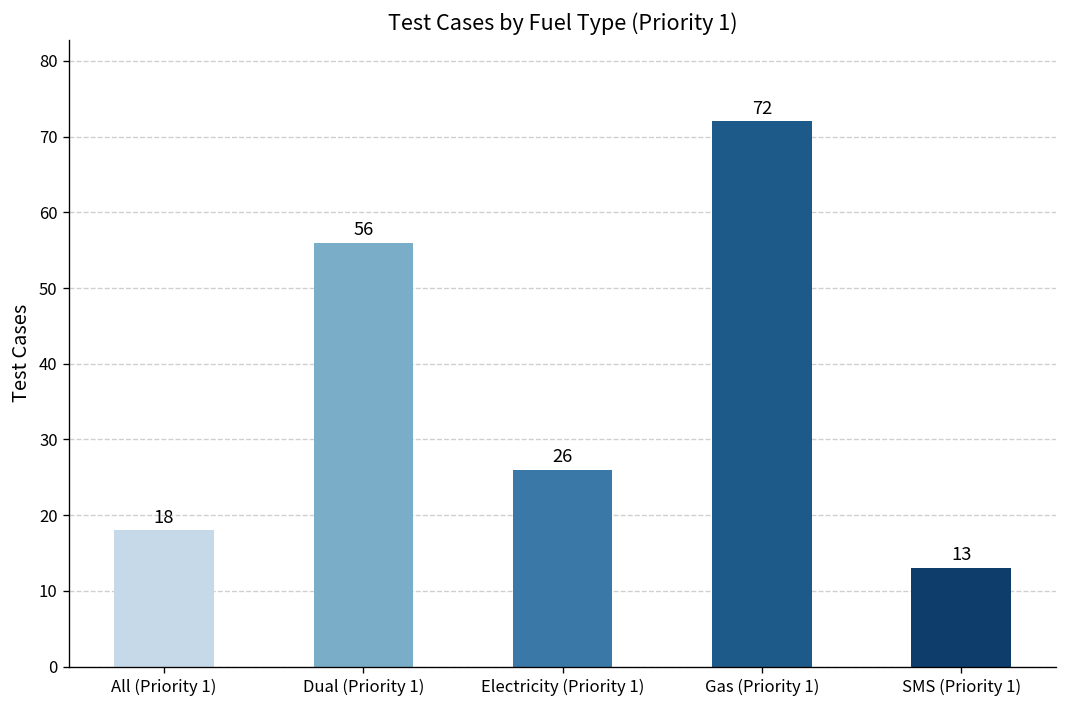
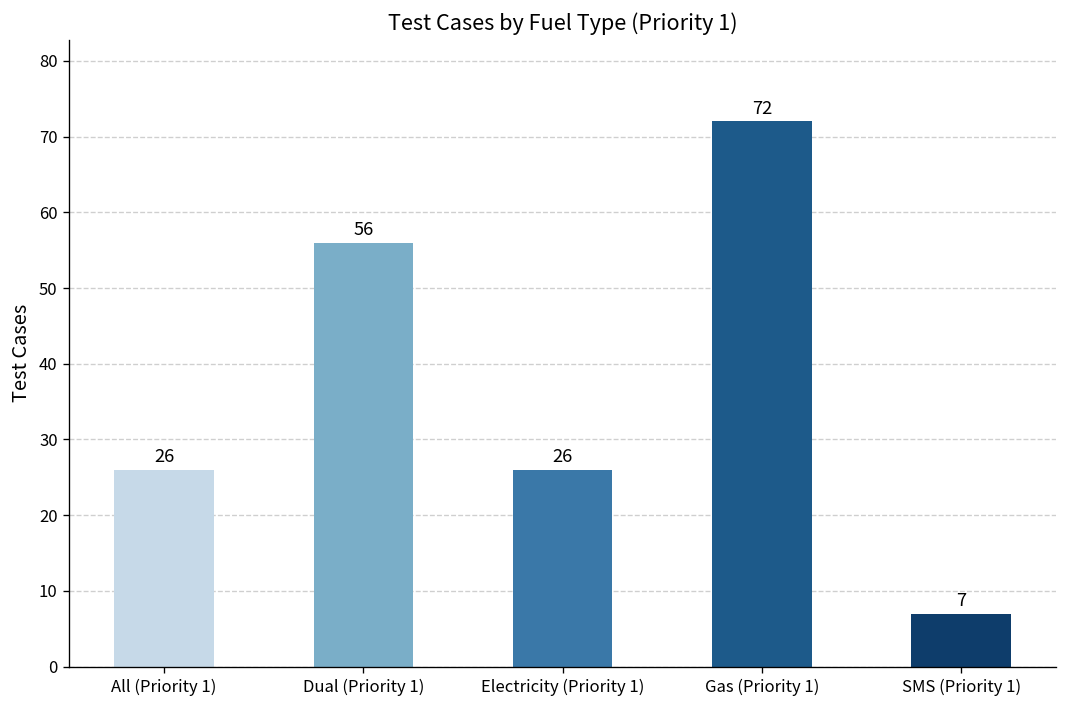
  {
-   "All (Priority 1)": 18,
+   "All (Priority 1)": 26,
    "Dual (Priority 1)": 56,
    "Electricity (Priority 1)": 26,
    "Gas (Priority 1)": 72,
-   "SMS (Priority 1)": 13
+   "SMS (Priority 1)": 7
  }
